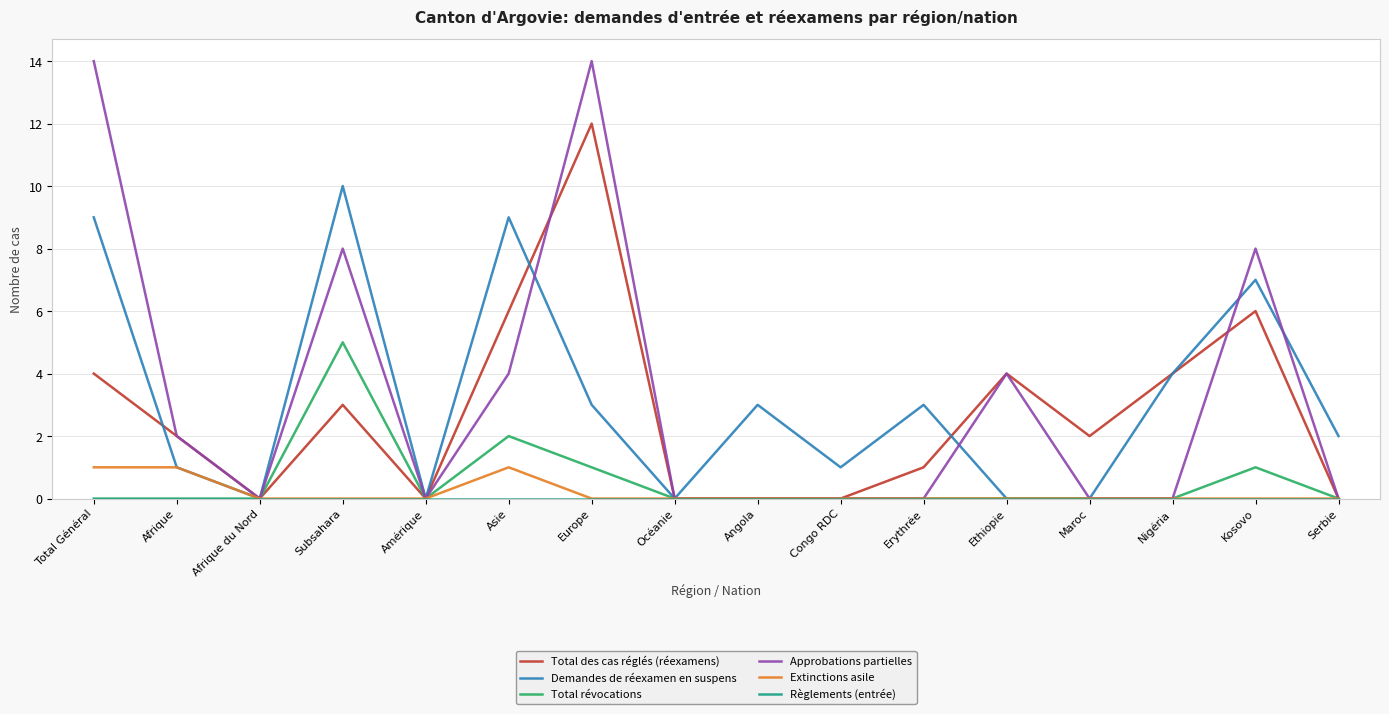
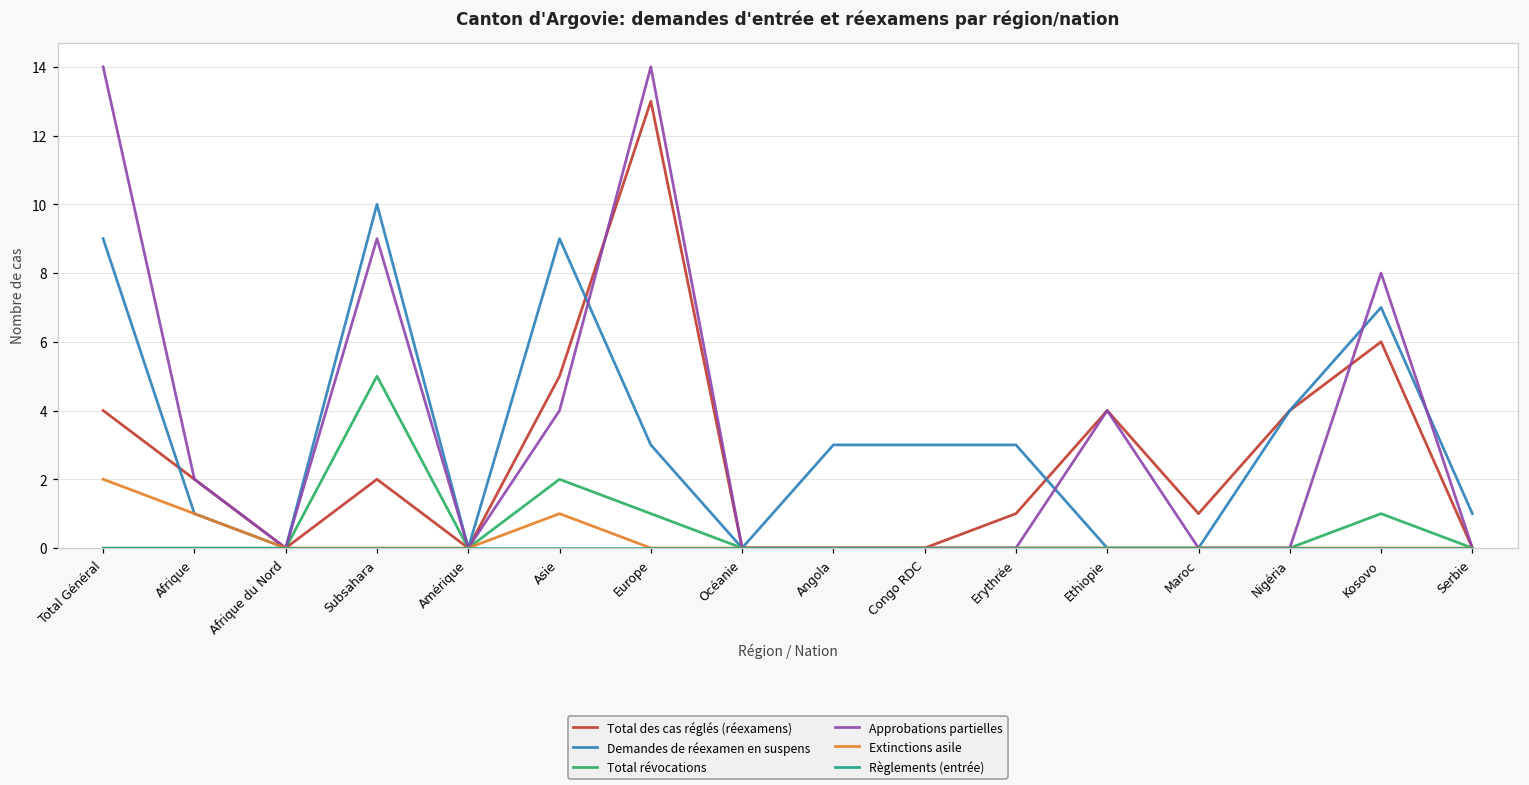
  {
    "Total des cas réglés (réexamens)": {
      "Total Général": 4,
-     "Subsahara": 3,
-     "Asie": 6,
-     "Europe": 12,
+     "Subsahara": 2,
+     "Asie": 5,
+     "Europe": 13,
      "Erythrée": 1,
-     "Maroc": 2,
+     "Maroc": 1,
      "Kosovo": 6
    },
    "Demandes de réexamen en suspens": {
      "Total Général": 9,
      "Subsahara": 10,
      "Asie": 9,
      "Europe": 3,
      "Angola": 3,
-     "Congo RDC": 1,
+     "Congo RDC": 3,
      "Erythrée": 3,
      "Kosovo": 7,
-     "Serbie": 2
+     "Serbie": 1
    },
    "Approbations partielles": {
      "Total Général": 14,
-     "Subsahara": 8,
+     "Subsahara": 9,
      "Asie": 4,
      "Europe": 14,
      "Kosovo": 8
    },
    "Extinctions asile": {
-     "Total Général": 1,
+     "Total Général": 2,
      "Asie": 1
    }
  }
